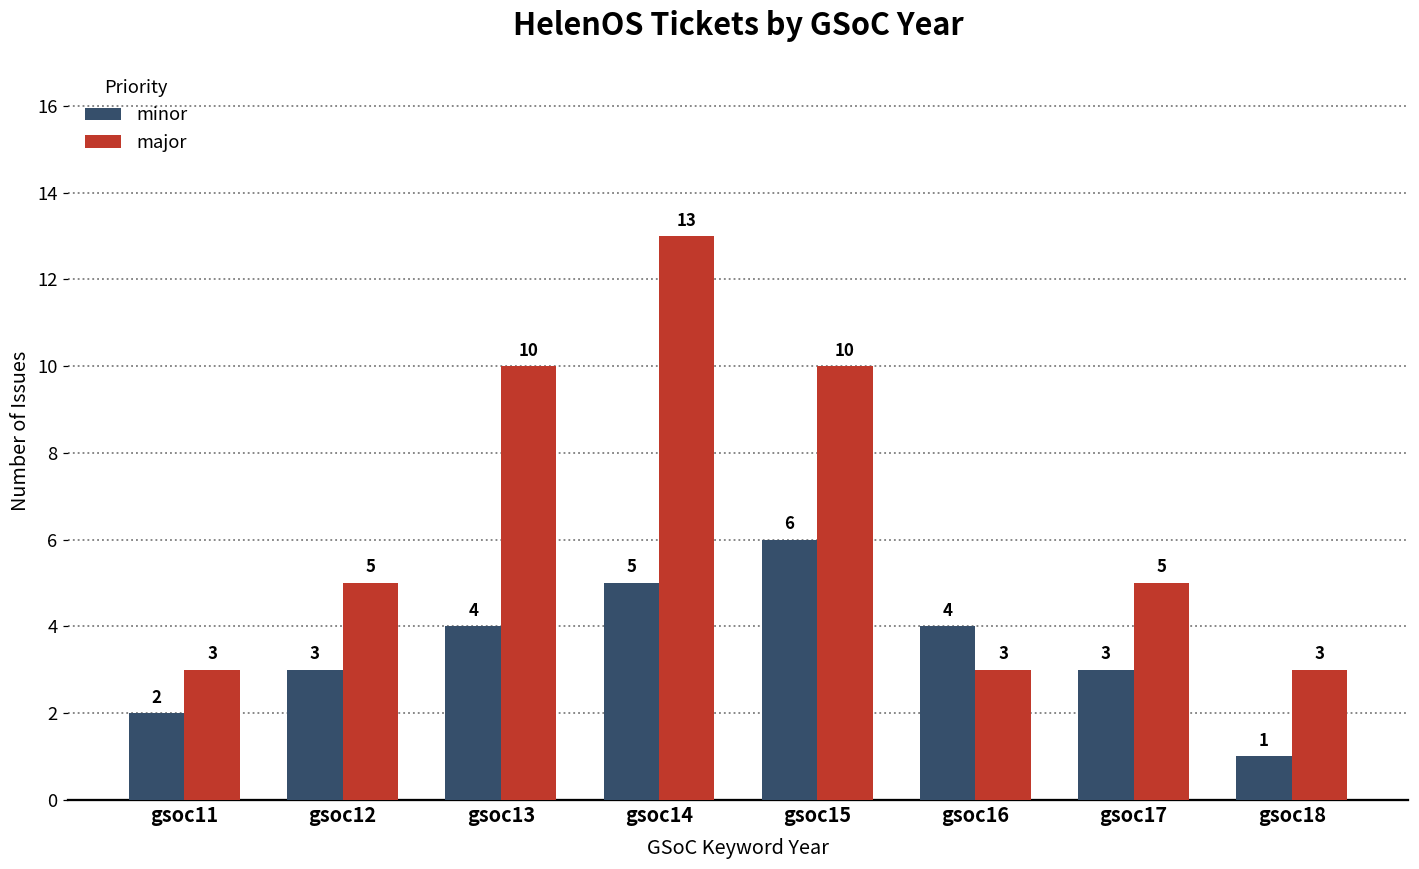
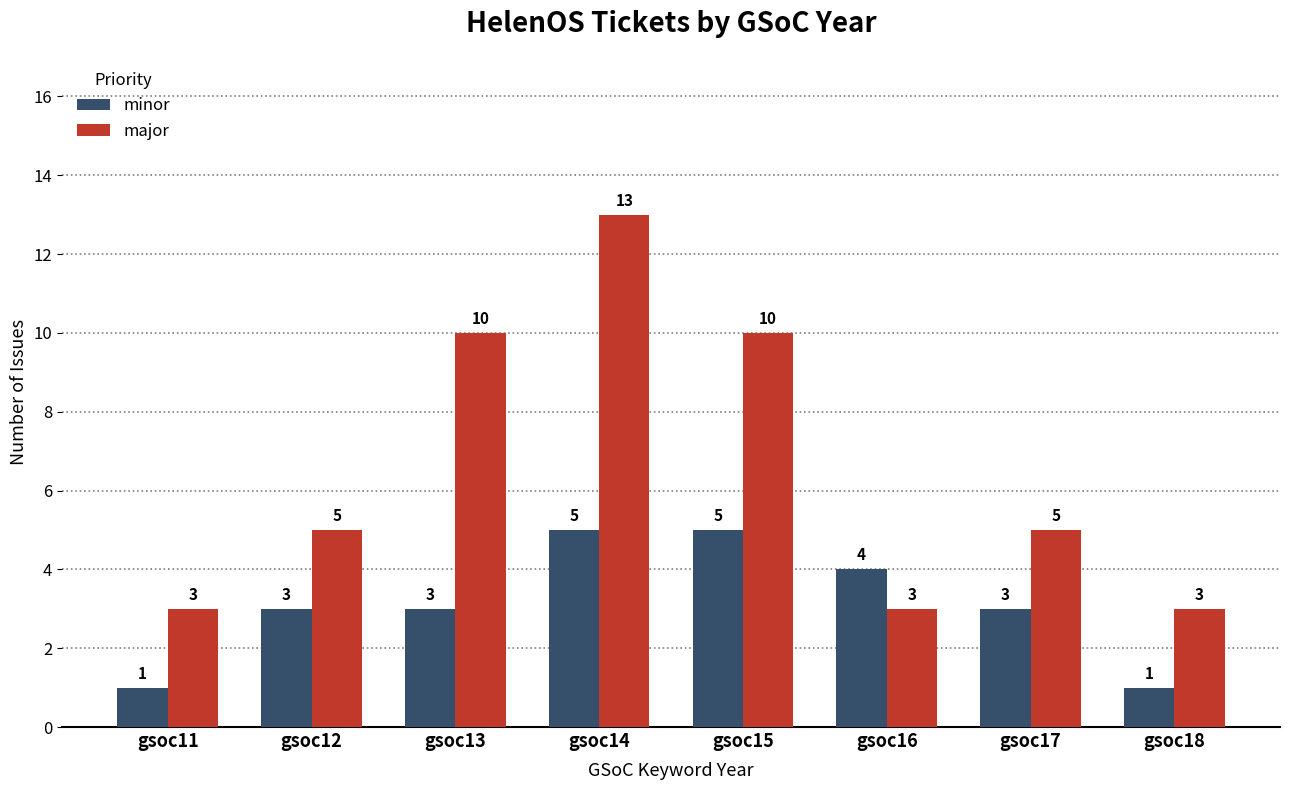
  {
    "minor": {
-     "gsoc11": 2,
+     "gsoc11": 1,
      "gsoc12": 3,
-     "gsoc13": 4,
+     "gsoc13": 3,
      "gsoc14": 5,
-     "gsoc15": 6,
+     "gsoc15": 5,
      "gsoc16": 4,
      "gsoc17": 3,
      "gsoc18": 1
    },
    "major": {
      "gsoc11": 3,
      "gsoc12": 5,
      "gsoc13": 10,
      "gsoc14": 13,
      "gsoc15": 10,
      "gsoc16": 3,
      "gsoc17": 5,
      "gsoc18": 3
    }
  }
